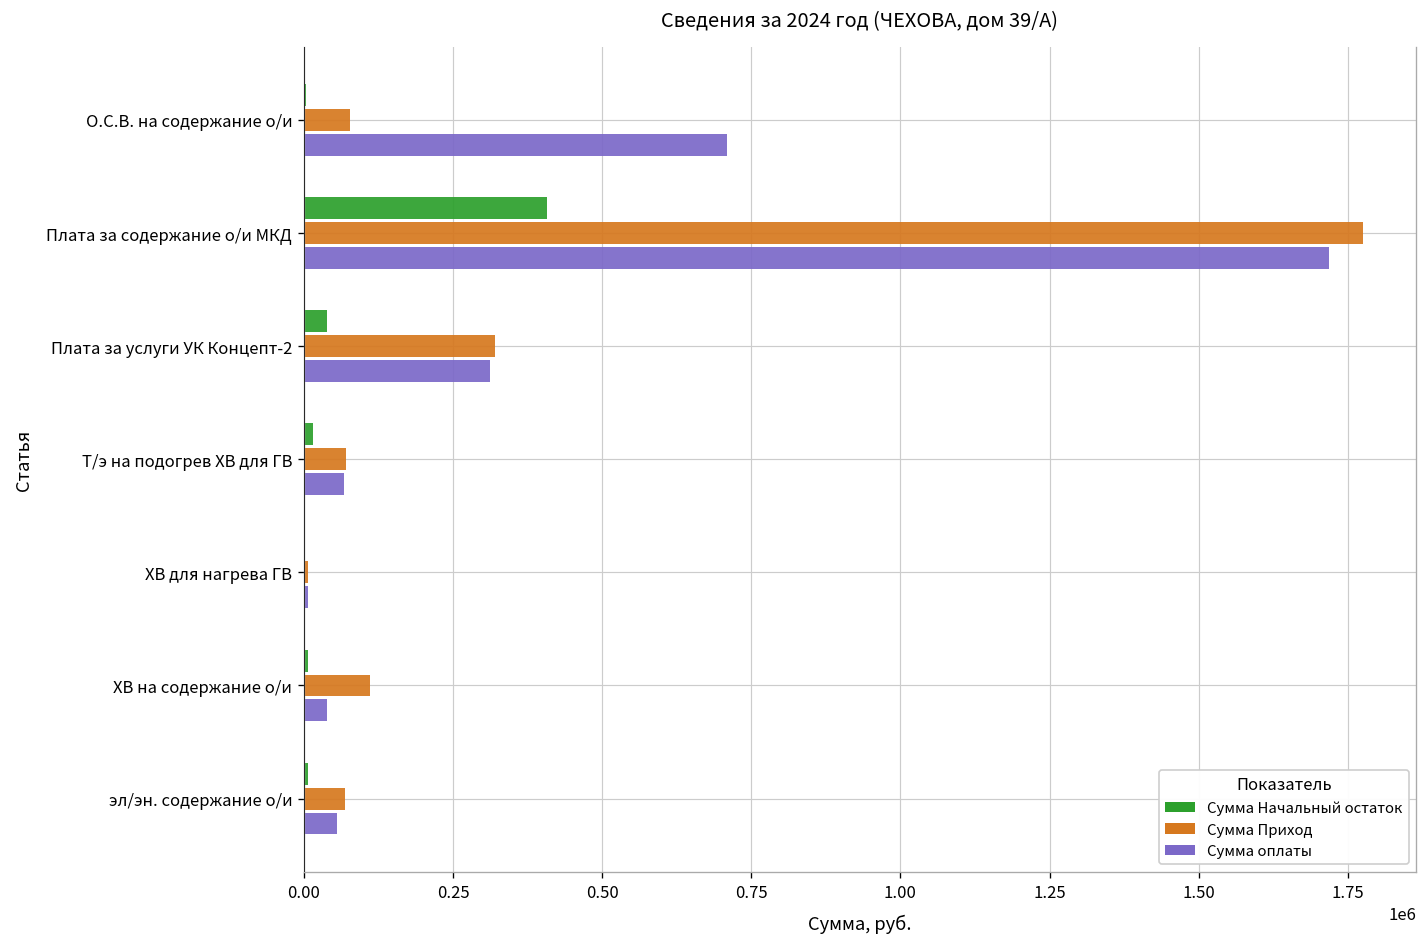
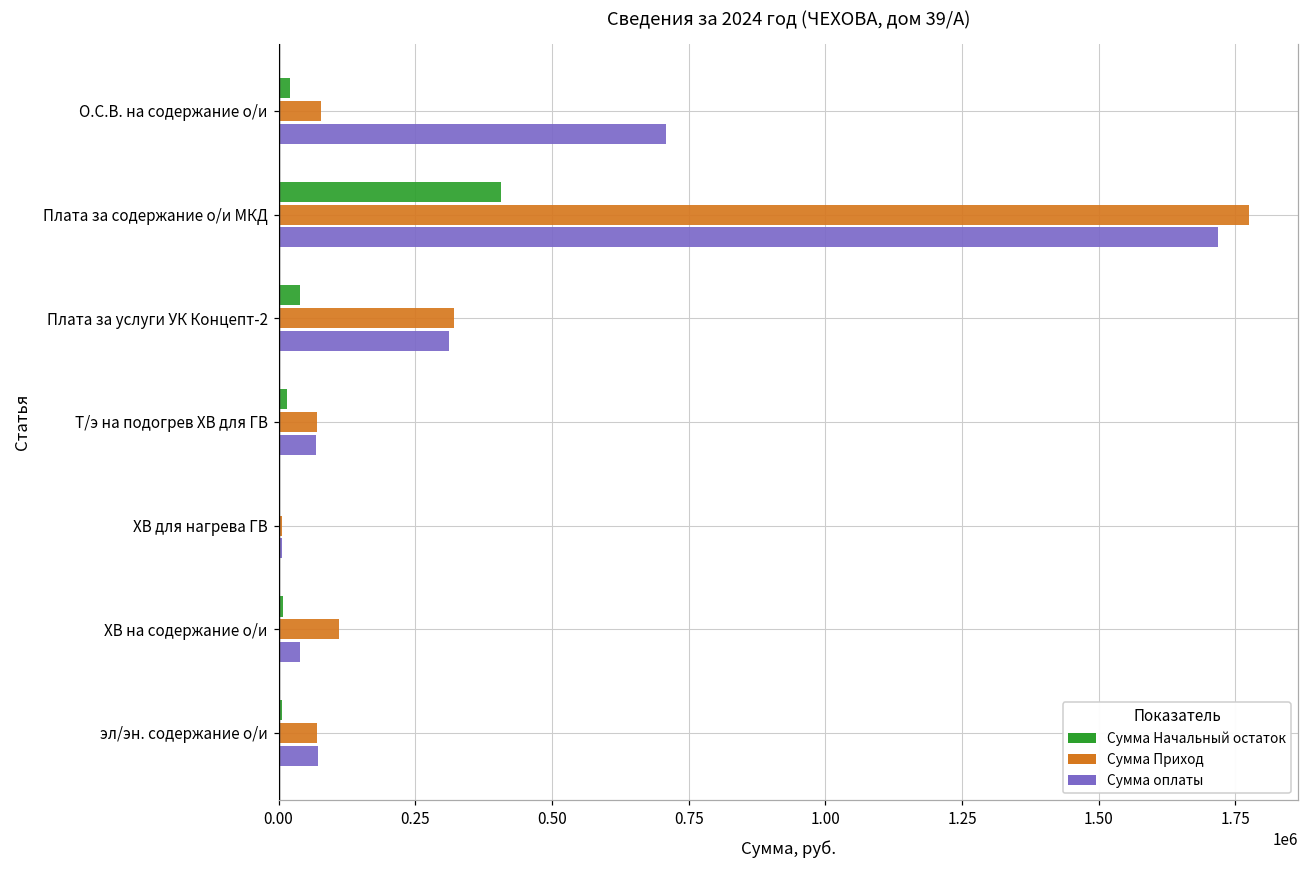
  {
    "Сумма Начальный остаток": {
-     "О.С.В. на содержание о/и": 0,
+     "О.С.В. на содержание о/и": 20000,
      "Плата за содержание о/и МКД": 410000,
      "Плата за услуги УК Концепт-2": 40000,
      "Т/э на подогрев ХВ для ГВ": 10000,
      "ХВ на содержание о/и": 10000,
      "эл/эн. содержание о/и": 10000
    },
    "Сумма Приход": {
      "О.С.В. на содержание о/и": 80000,
      "Плата за содержание о/и МКД": 1780000,
      "Плата за услуги УК Концепт-2": 320000,
      "Т/э на подогрев ХВ для ГВ": 70000,
      "ХВ для нагрева ГВ": 10000,
      "ХВ на содержание о/и": 110000,
      "эл/эн. содержание о/и": 70000
    },
    "Сумма оплаты": {
      "О.С.В. на содержание о/и": 710000,
      "Плата за содержание о/и МКД": 1720000,
      "Плата за услуги УК Концепт-2": 310000,
      "Т/э на подогрев ХВ для ГВ": 70000,
      "ХВ для нагрева ГВ": 10000,
      "ХВ на содержание о/и": 40000,
-     "эл/эн. содержание о/и": 50000
+     "эл/эн. содержание о/и": 70000
    }
  }
